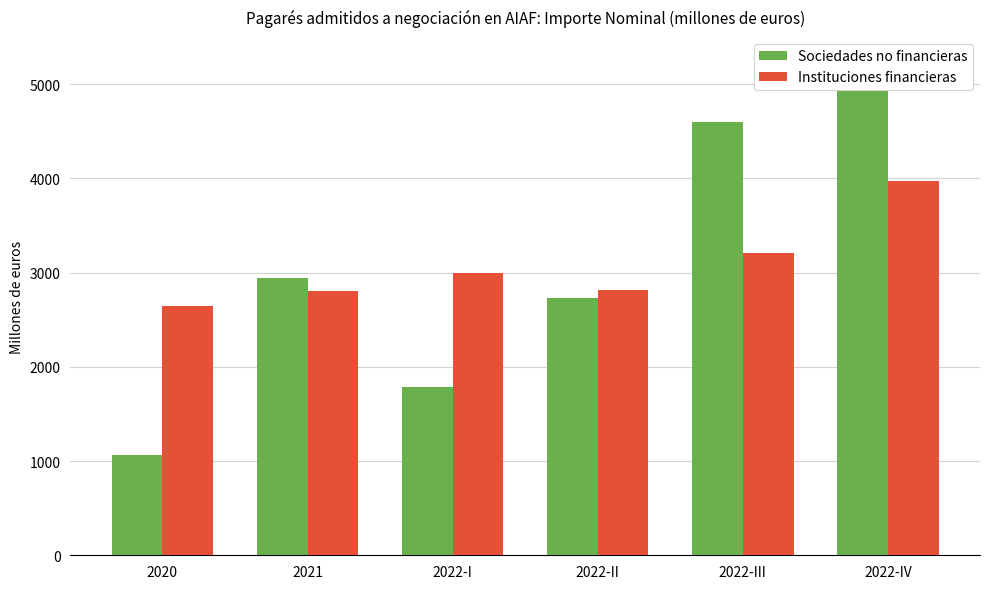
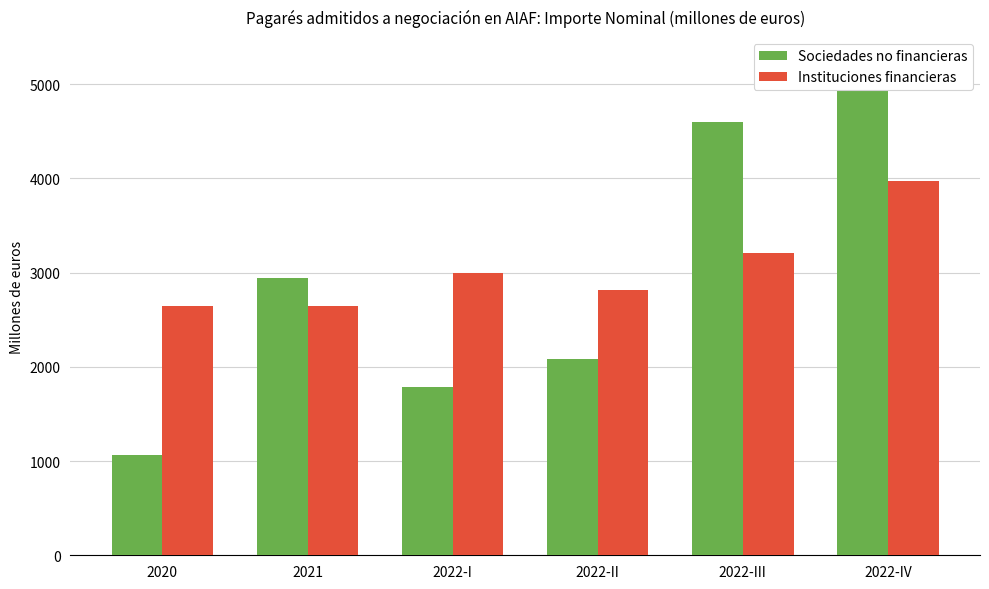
  {
    "Sociedades no financieras": {
      "2020": 1100,
      "2021": 2900,
      "2022-I": 1800,
-     "2022-II": 2700,
+     "2022-II": 2100,
      "2022-III": 4600
    },
    "Instituciones financieras": {
      "2020": 2600,
-     "2021": 2800,
+     "2021": 2600,
      "2022-I": 3000,
      "2022-II": 2800,
      "2022-III": 3200,
      "2022-IV": 4000
    }
  }
